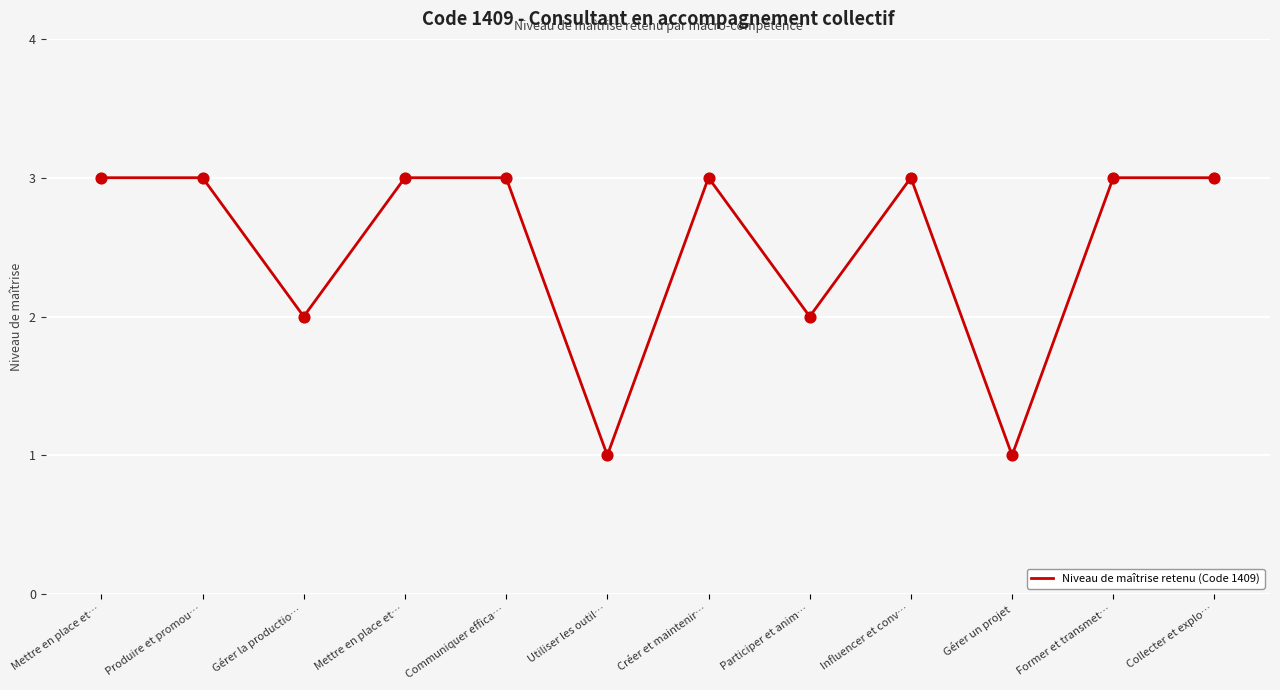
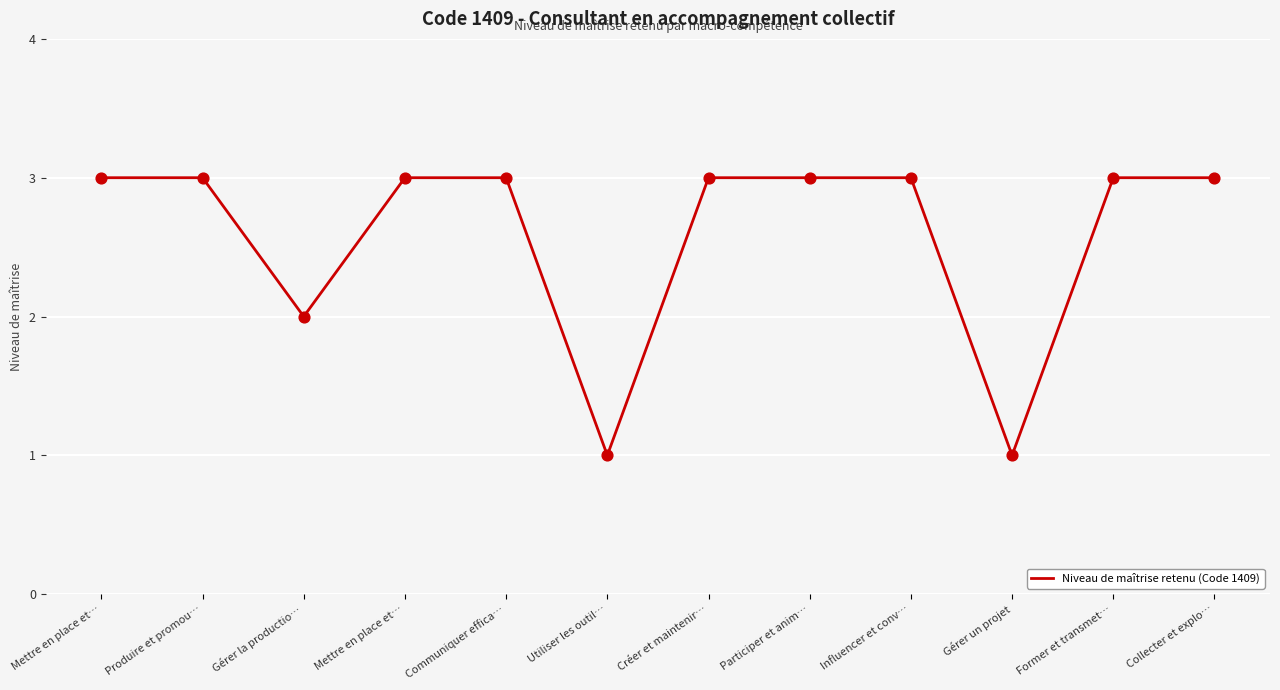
  {
    "Produire et promou…": 3,
    "Gérer la productio…": 2,
    "Communiquer effica…": 3,
    "Utiliser les outil…": 1,
    "Créer et maintenir…": 3,
-   "Participer et anim…": 2,
+   "Participer et anim…": 3,
    "Influencer et conv…": 3,
    "Gérer un projet": 1,
    "Former et transmet…": 3,
    "Collecter et explo…": 3
  }
